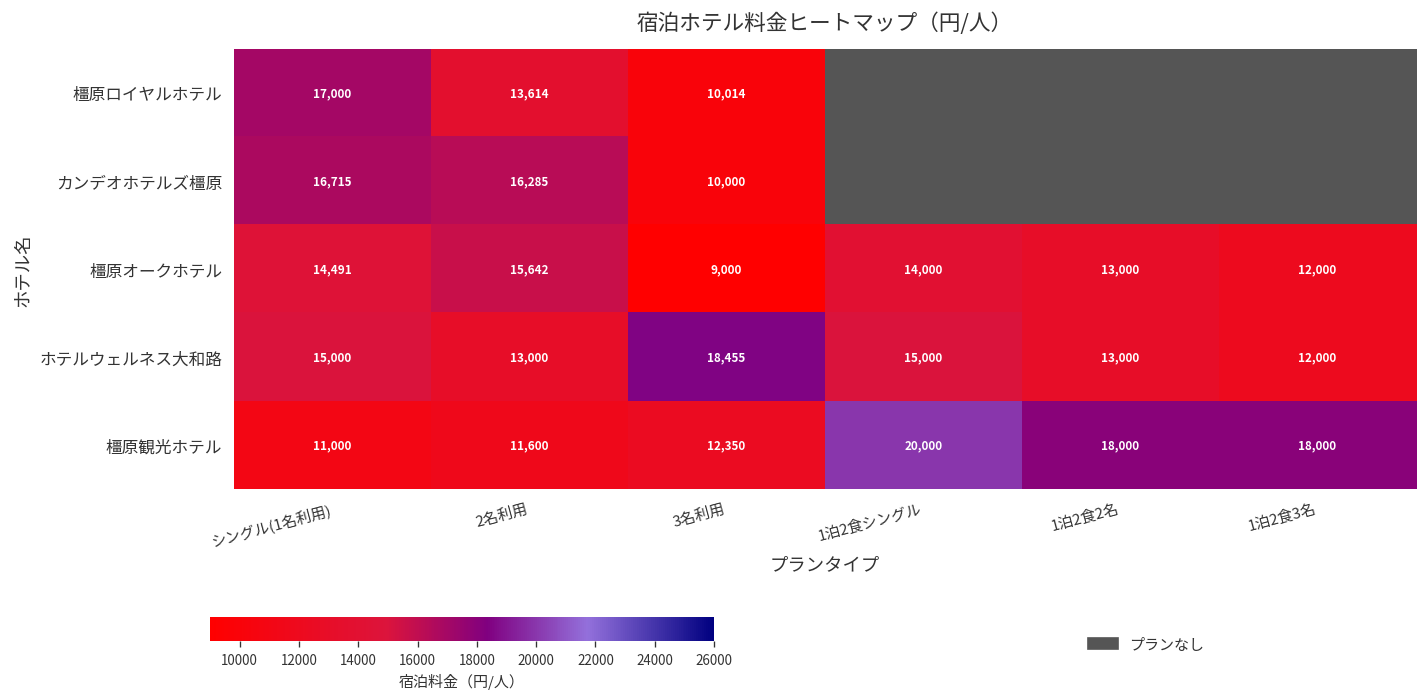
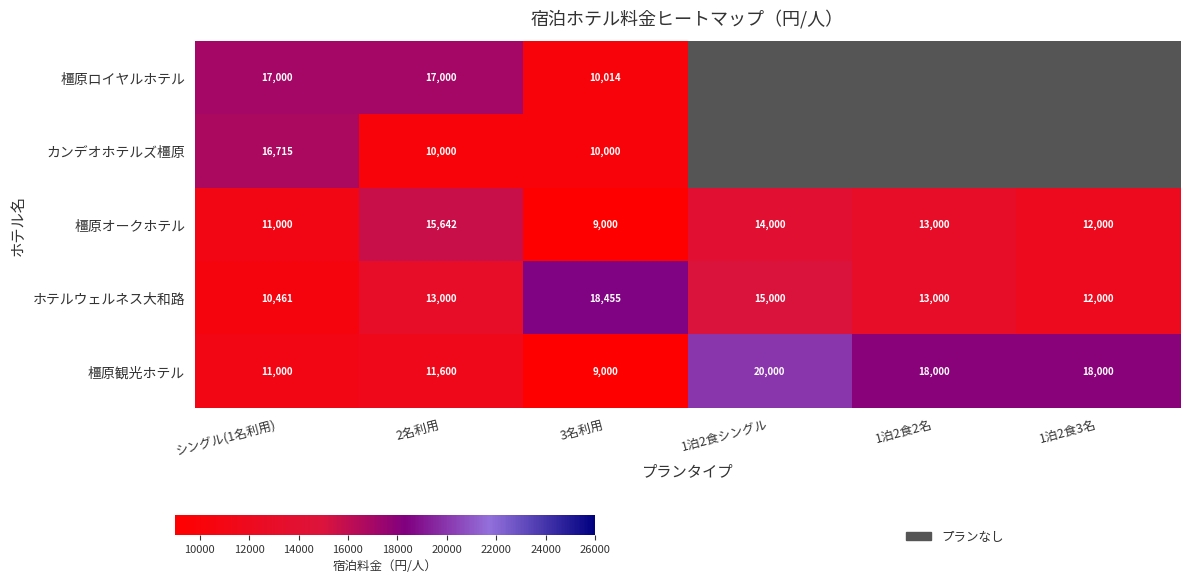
  {
    "橿原ロイヤルホテル": {
      "シングル(1名利用)": "17,000",
-     "2名利用": "13,614",
+     "2名利用": "17,000",
      "3名利用": "10,014"
    },
    "カンデオホテルズ橿原": {
      "シングル(1名利用)": "16,715",
-     "2名利用": "16,285",
+     "2名利用": "10,000",
      "3名利用": "10,000"
    },
    "橿原オークホテル": {
-     "シングル(1名利用)": "14,491",
+     "シングル(1名利用)": "11,000",
      "2名利用": "15,642",
      "3名利用": "9,000",
      "1泊2食シングル": "14,000",
      "1泊2食2名": "13,000",
      "1泊2食3名": "12,000"
    },
    "ホテルウェルネス大和路": {
-     "シングル(1名利用)": "15,000",
+     "シングル(1名利用)": "10,461",
      "2名利用": "13,000",
      "3名利用": "18,455",
      "1泊2食シングル": "15,000",
      "1泊2食2名": "13,000",
      "1泊2食3名": "12,000"
    },
    "橿原観光ホテル": {
      "シングル(1名利用)": "11,000",
      "2名利用": "11,600",
-     "3名利用": "12,350",
+     "3名利用": "9,000",
      "1泊2食シングル": "20,000",
      "1泊2食2名": "18,000",
      "1泊2食3名": "18,000"
    }
  }
